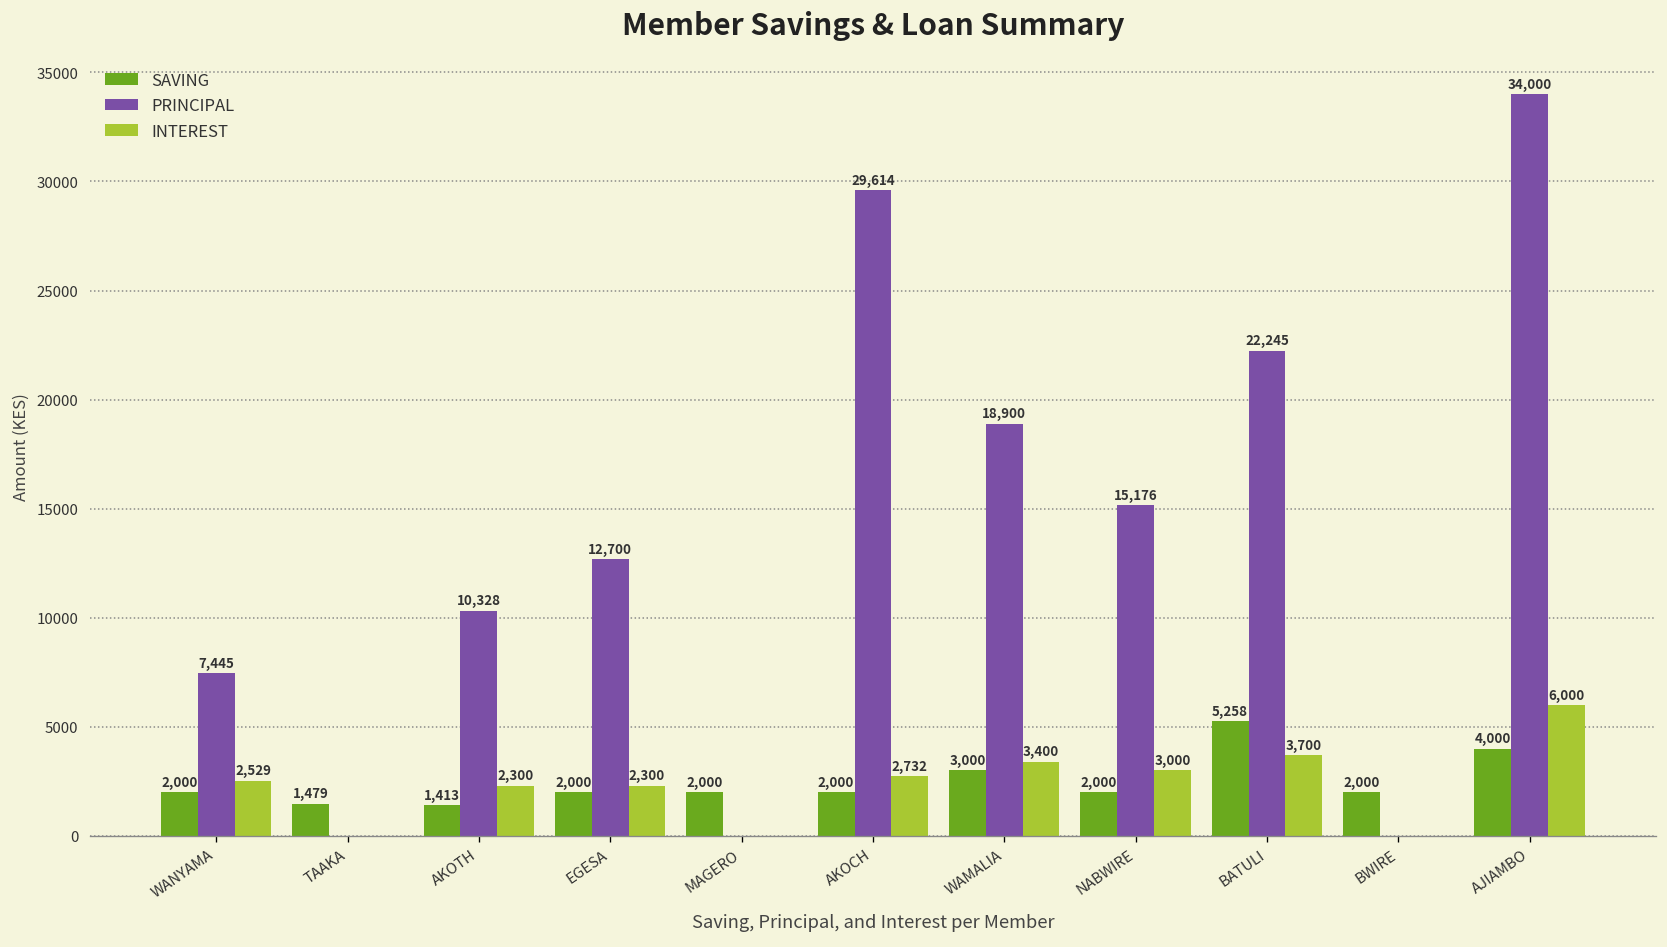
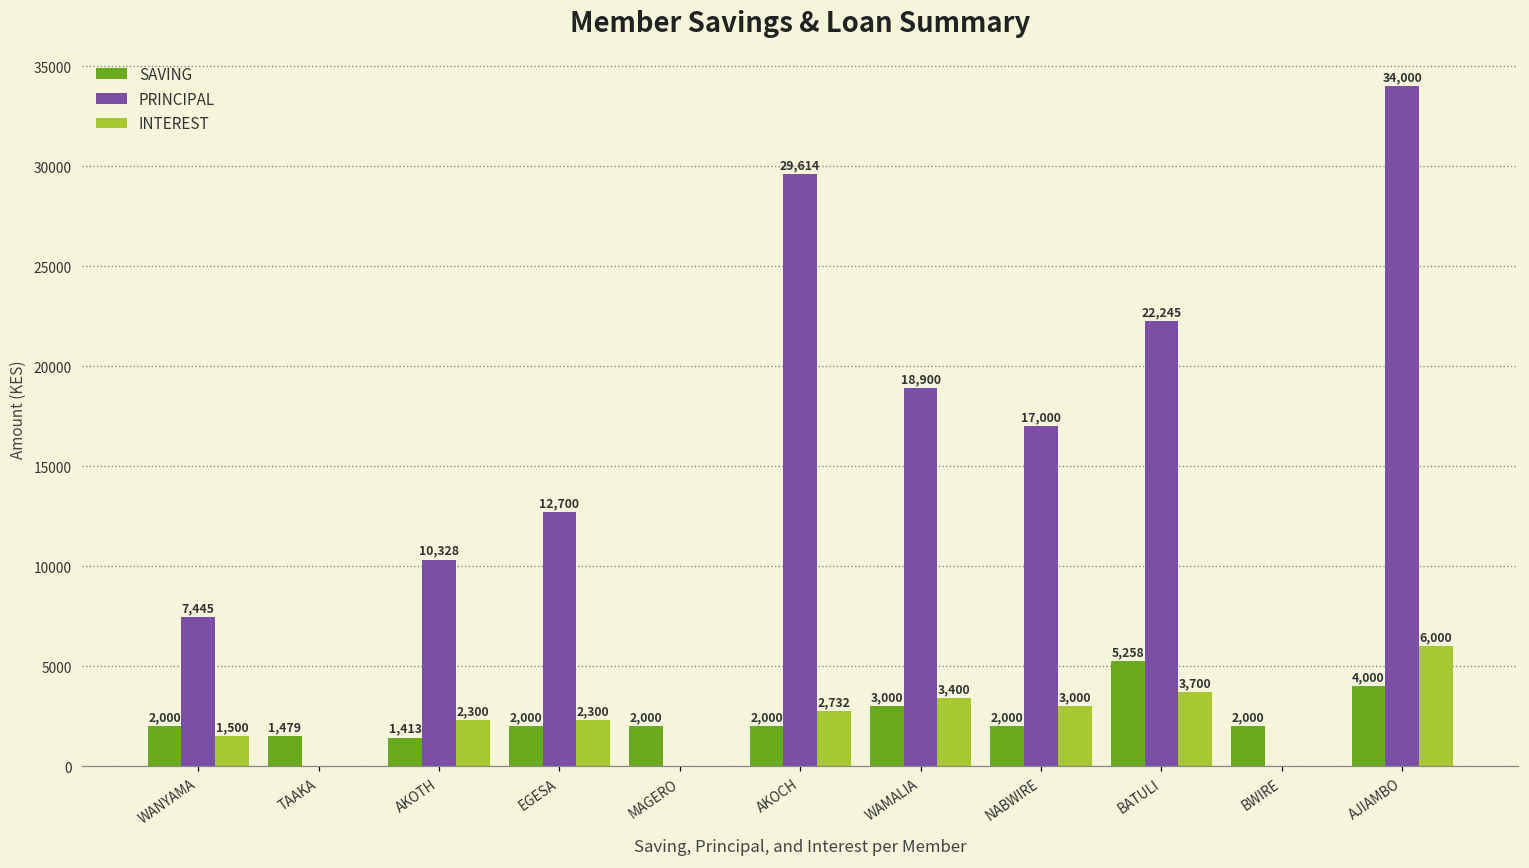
  {
    "SAVING": {
      "WANYAMA": "2,000",
      "TAAKA": "1,479",
      "AKOTH": "1,413",
      "EGESA": "2,000",
      "MAGERO": "2,000",
      "AKOCH": "2,000",
      "WAMALIA": "3,000",
      "NABWIRE": "2,000",
      "BATULI": "5,258",
      "BWIRE": "2,000",
      "AJIAMBO": "4,000"
    },
    "PRINCIPAL": {
      "WANYAMA": "7,445",
      "AKOTH": "10,328",
      "EGESA": "12,700",
      "AKOCH": "29,614",
      "WAMALIA": "18,900",
-     "NABWIRE": "15,176",
+     "NABWIRE": "17,000",
      "BATULI": "22,245",
      "AJIAMBO": "34,000"
    },
    "INTEREST": {
-     "WANYAMA": "2,529",
+     "WANYAMA": "1,500",
      "AKOTH": "2,300",
      "EGESA": "2,300",
      "AKOCH": "2,732",
      "WAMALIA": "3,400",
      "NABWIRE": "3,000",
      "BATULI": "3,700",
      "AJIAMBO": "6,000"
    }
  }
